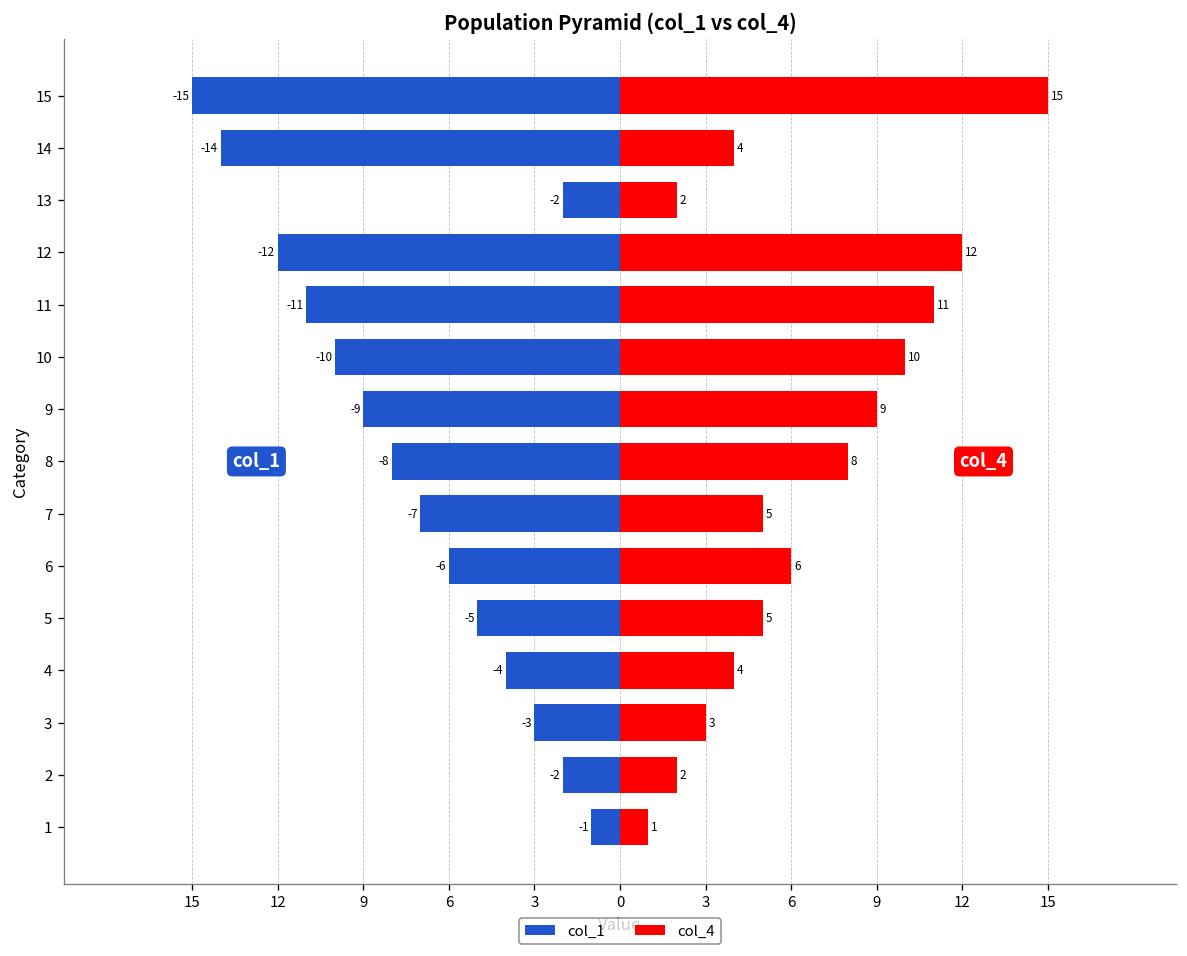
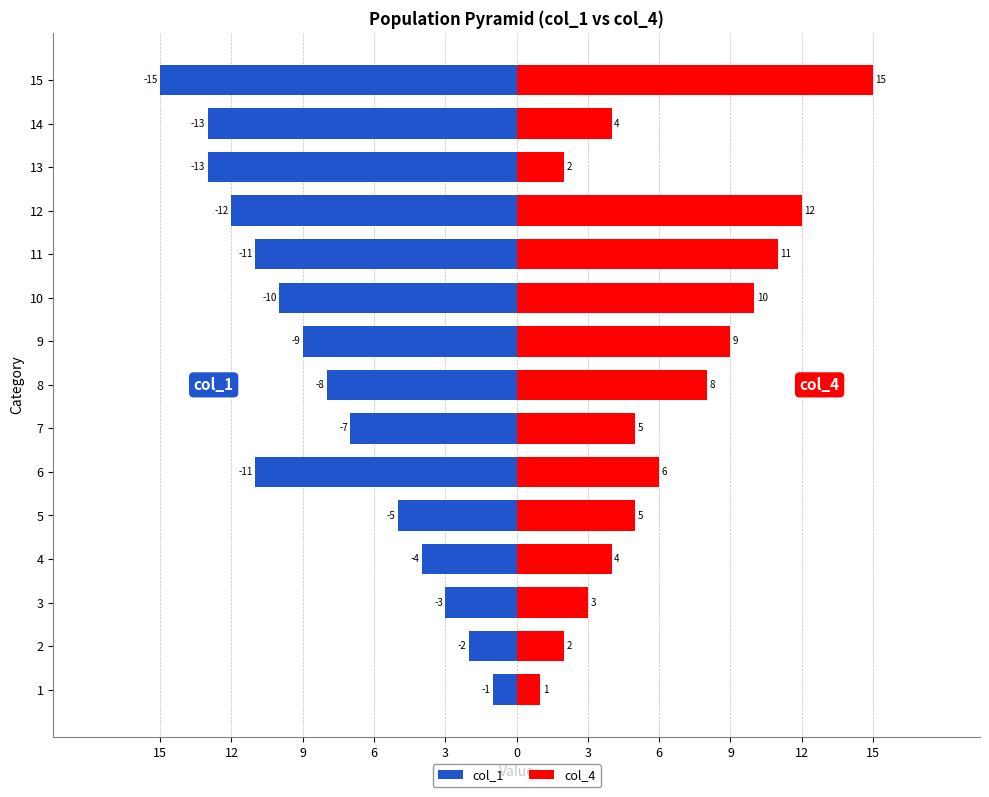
  {
    "col_1": {
      "15": -15,
-     "14": -14,
-     "13": -2,
+     "14": -13,
+     "13": -13,
      "12": -12,
      "11": -11,
      "10": -10,
      "9": -9,
      "8": -8,
      "7": -7,
-     "6": -6,
+     "6": -11,
      "5": -5,
      "4": -4,
      "3": -3,
      "2": -2,
      "1": -1
    },
    "col_4": {
      "15": 15,
      "14": 4,
      "13": 2,
      "12": 12,
      "11": 11,
      "10": 10,
      "9": 9,
      "8": 8,
      "7": 5,
      "6": 6,
      "5": 5,
      "4": 4,
      "3": 3,
      "2": 2,
      "1": 1
    }
  }
